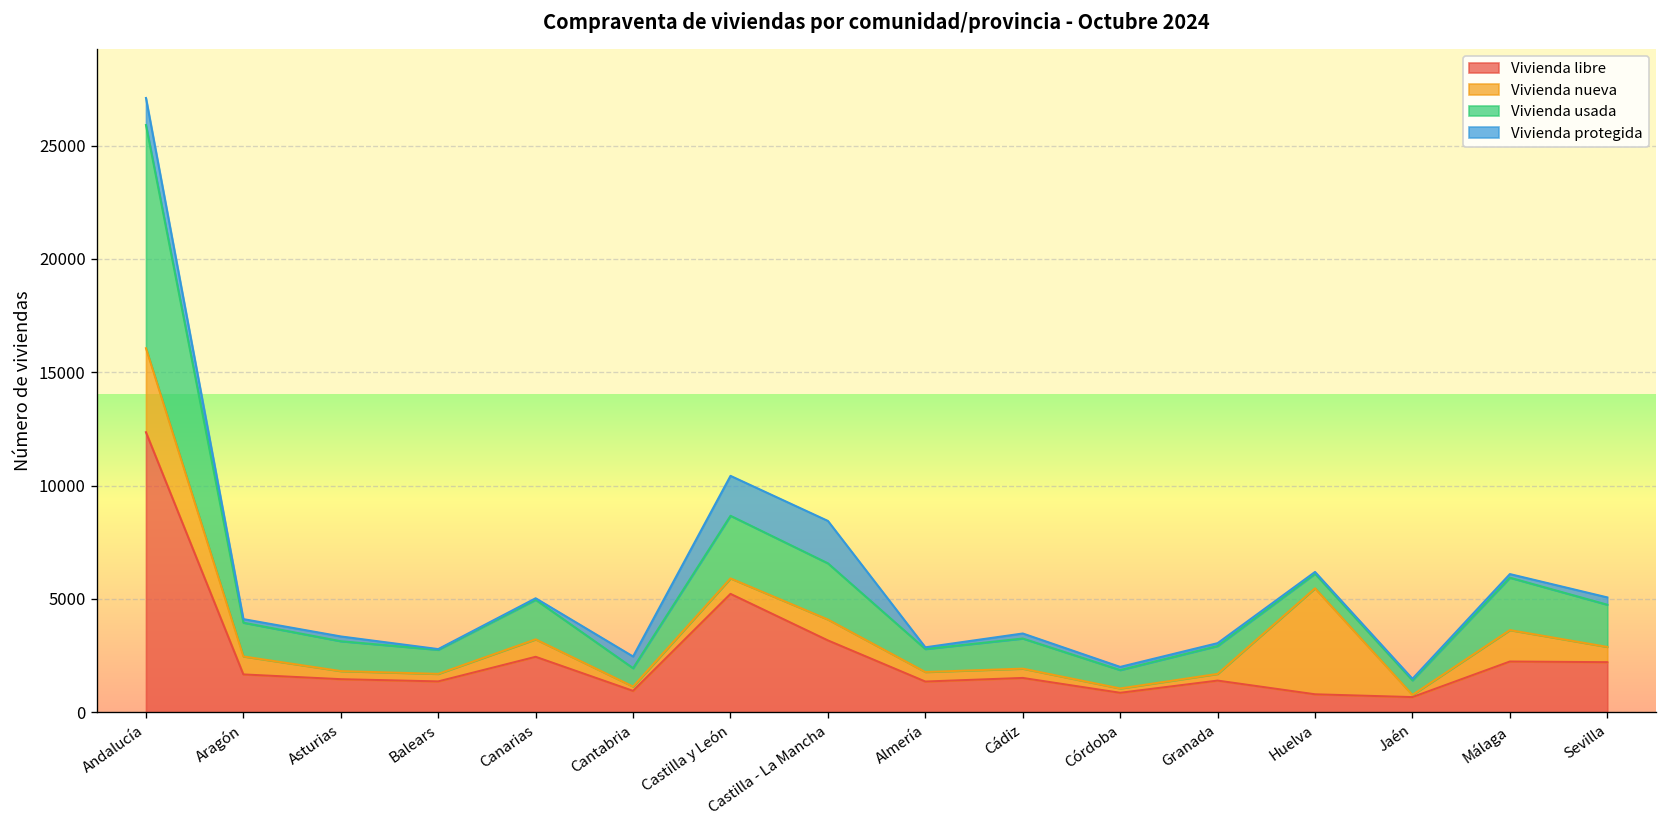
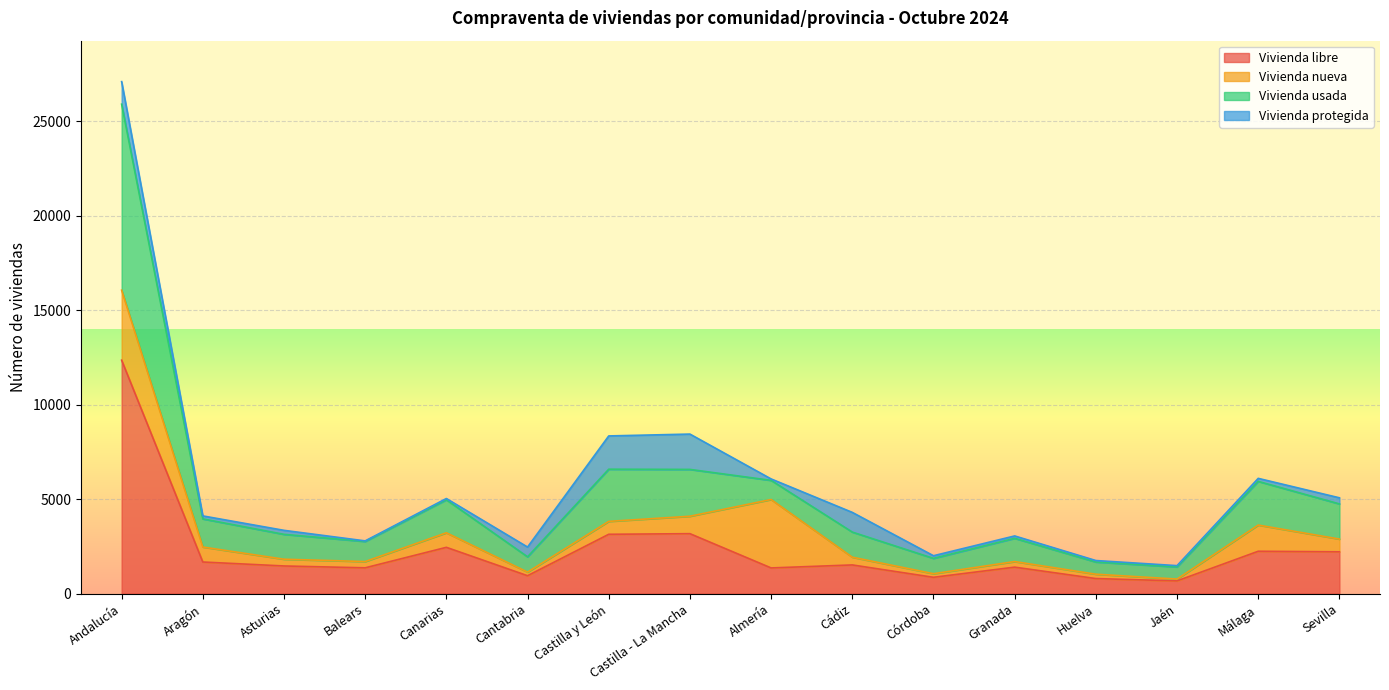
  {
    "Vivienda libre": {
      "Andalucía": 12400,
      "Aragón": 1700,
      "Asturias": 1500,
      "Balears": 1400,
      "Canarias": 2400,
      "Cantabria": 900,
-     "Castilla y León": 5200,
+     "Castilla y León": 3100,
      "Castilla - La Mancha": 3200,
      "Almería": 1400,
      "Cádiz": 1500,
      "Córdoba": 900,
      "Granada": 1400,
      "Huelva": 800,
      "Málaga": 2200,
      "Sevilla": 2200
    },
    "Vivienda nueva": {
      "Andalucía": 3700,
      "Aragón": 800,
      "Asturias": 400,
      "Balears": 300,
      "Canarias": 800,
      "Cantabria": 200,
      "Castilla y León": 700,
      "Castilla - La Mancha": 900,
-     "Almería": 400,
+     "Almería": 3600,
      "Cádiz": 400,
      "Córdoba": 200,
      "Granada": 300,
-     "Huelva": 4700,
+     "Huelva": 200,
      "Málaga": 1400,
      "Sevilla": 700
    },
    "Vivienda usada": {
      "Andalucía": 9800,
      "Aragón": 1500,
      "Asturias": 1300,
      "Cantabria": 800,
      "Castilla y León": 2800,
      "Castilla - La Mancha": 2500,
      "Cádiz": 1300,
      "Córdoba": 800,
      "Málaga": 2300,
      "Sevilla": 1900
    },
    "Vivienda protegida": {
      "Andalucía": 1200,
      "Aragón": 200,
      "Asturias": 200,
      "Cantabria": 500,
      "Castilla y León": 1800,
      "Castilla - La Mancha": 1900,
-     "Cádiz": 200,
+     "Cádiz": 1000,
      "Córdoba": 100,
      "Málaga": 200,
      "Sevilla": 300
    }
  }
